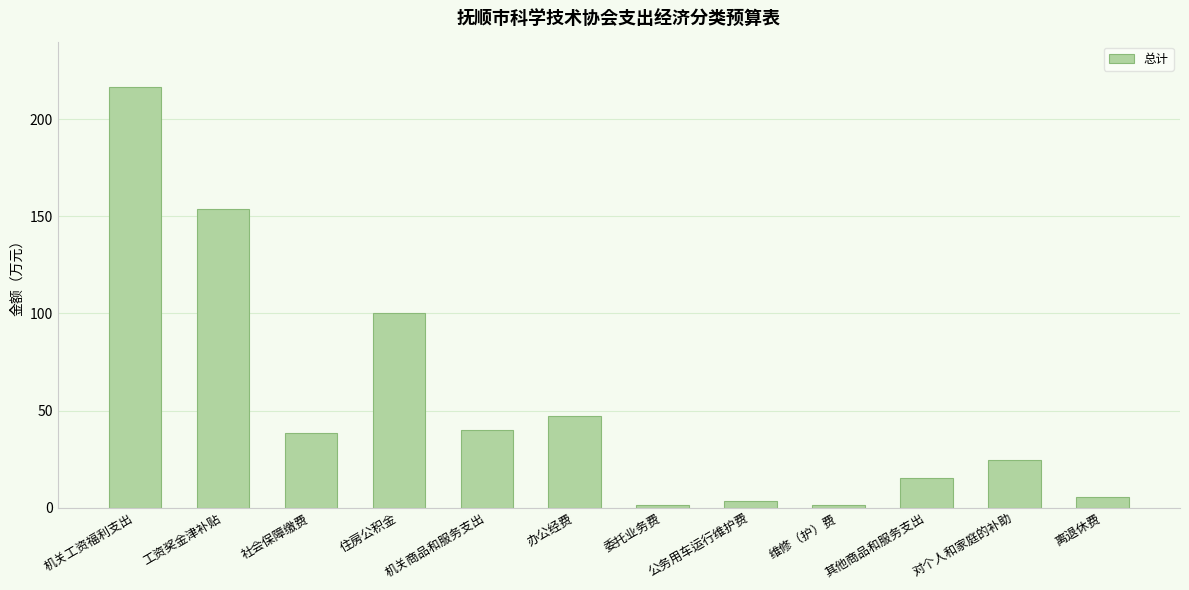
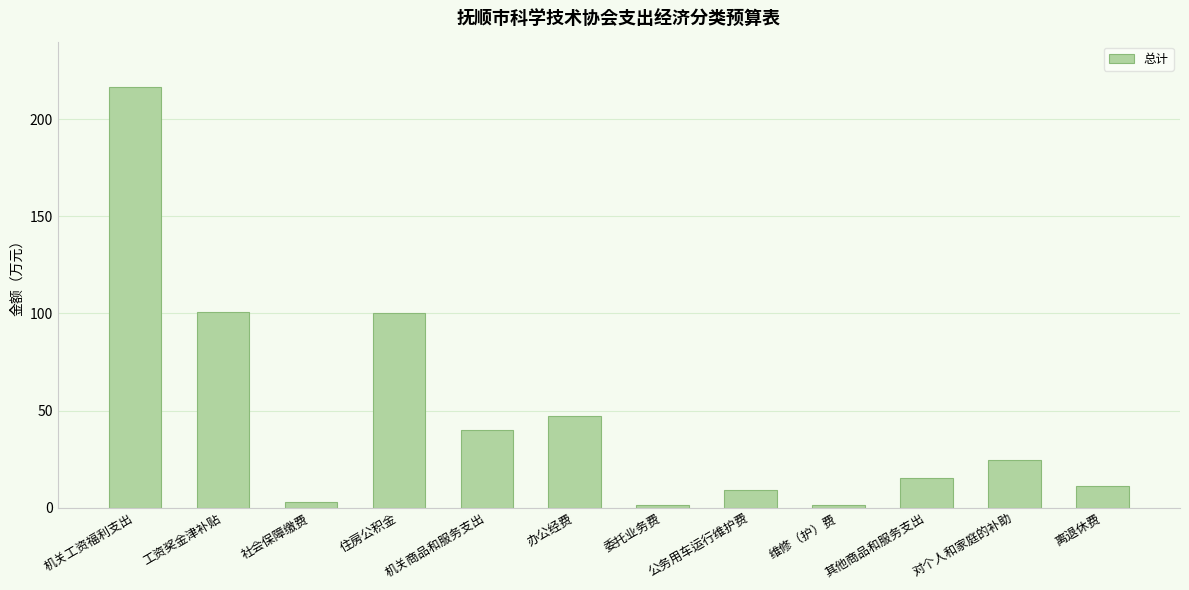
  {
    "机关工资福利支出": 217,
-   "工资奖金津补贴": 154,
-   "社会保障缴费": 38,
+   "工资奖金津补贴": 101,
+   "社会保障缴费": 3,
    "住房公积金": 100,
    "机关商品和服务支出": 40,
    "办公经费": 47,
-   "公务用车运行维护费": 3,
+   "公务用车运行维护费": 9,
    "其他商品和服务支出": 15,
    "对个人和家庭的补助": 25,
-   "离退休费": 6
+   "离退休费": 11
  }
